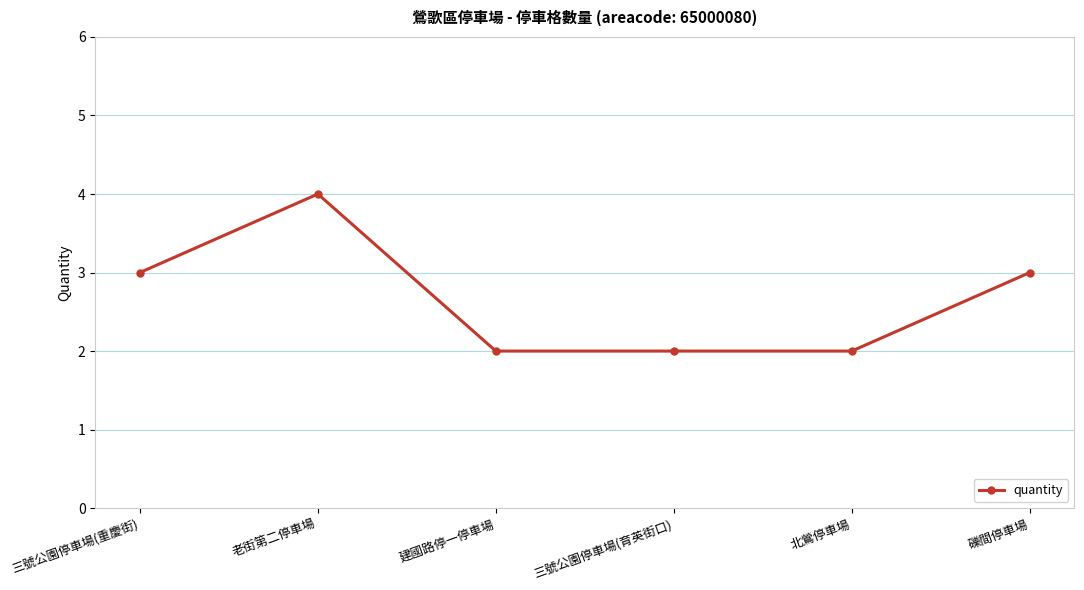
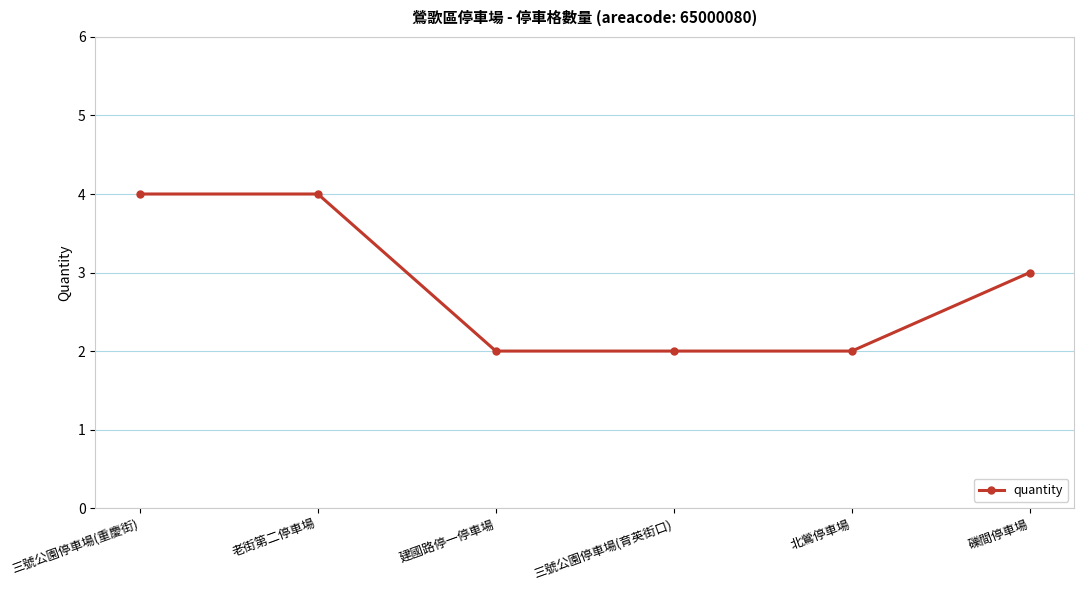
  {
-   "三號公園停車場(重慶街)": 3,
+   "三號公園停車場(重慶街)": 4,
    "老街第二停車場": 4,
    "建國路停一停車場": 2,
    "三號公園停車場(育英街口)": 2,
    "北鶯停車場": 2,
    "礫間停車場": 3
  }
